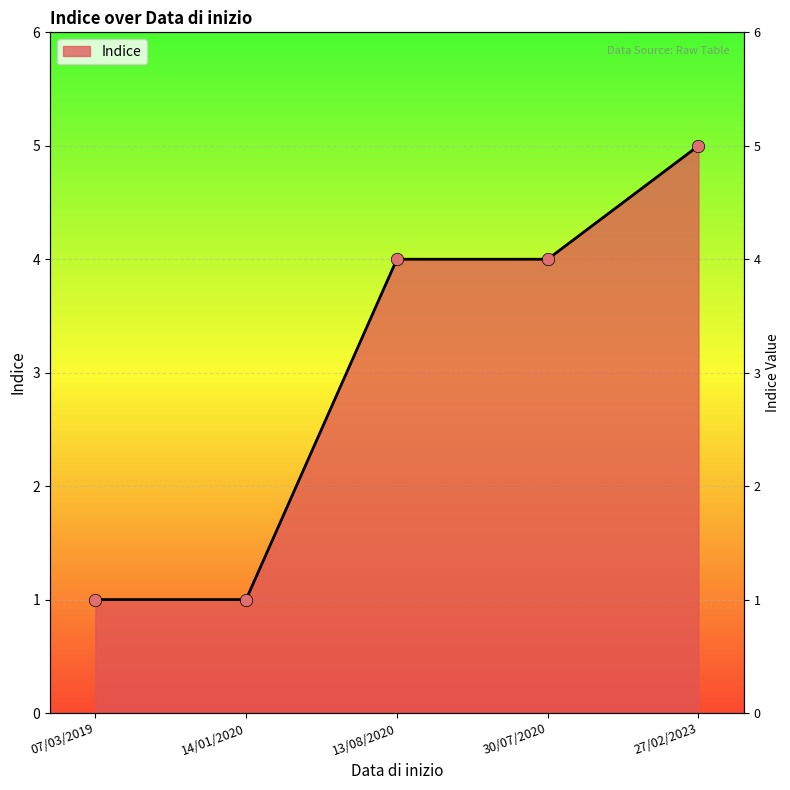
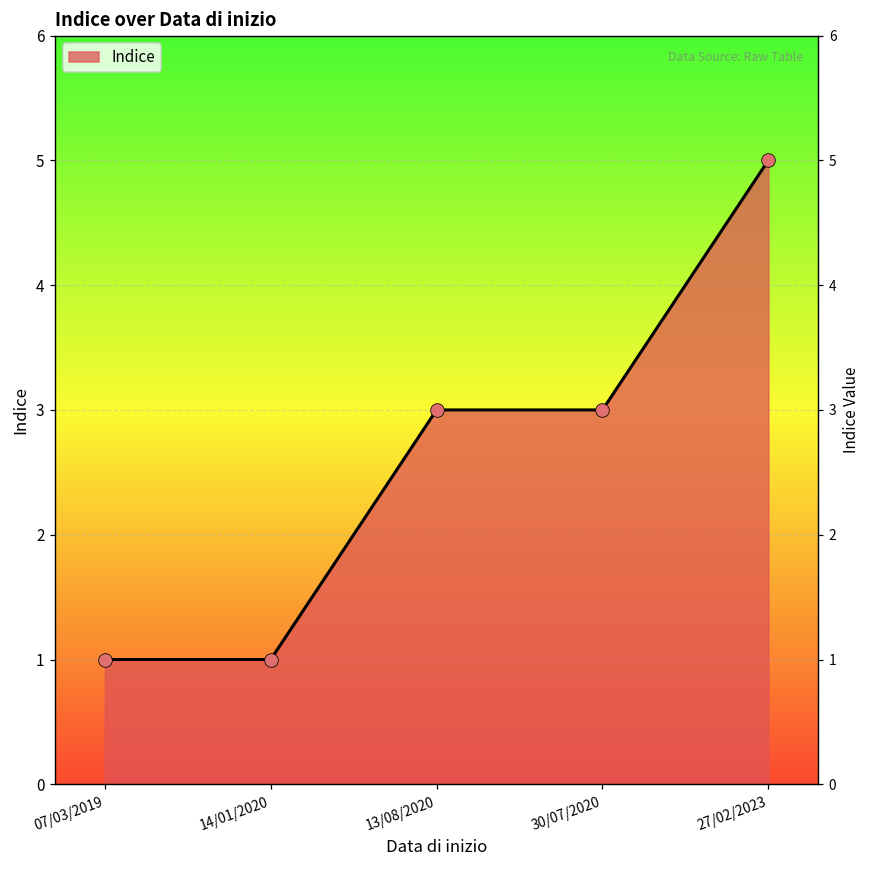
  {
    "07/03/2019": 1,
    "14/01/2020": 1,
-   "13/08/2020": 4,
-   "30/07/2020": 4,
+   "13/08/2020": 3,
+   "30/07/2020": 3,
    "27/02/2023": 5
  }
